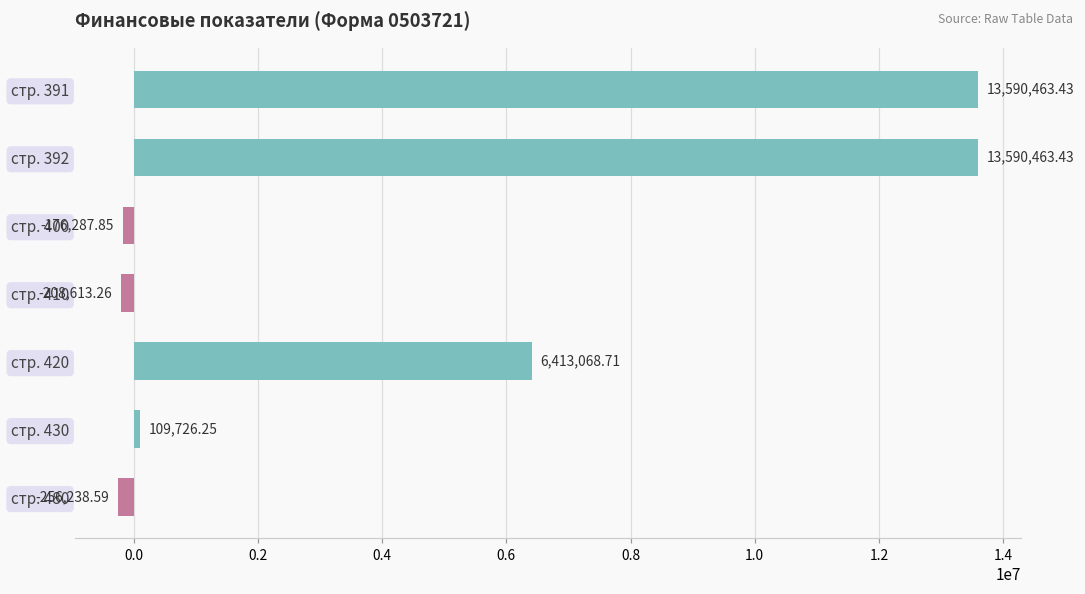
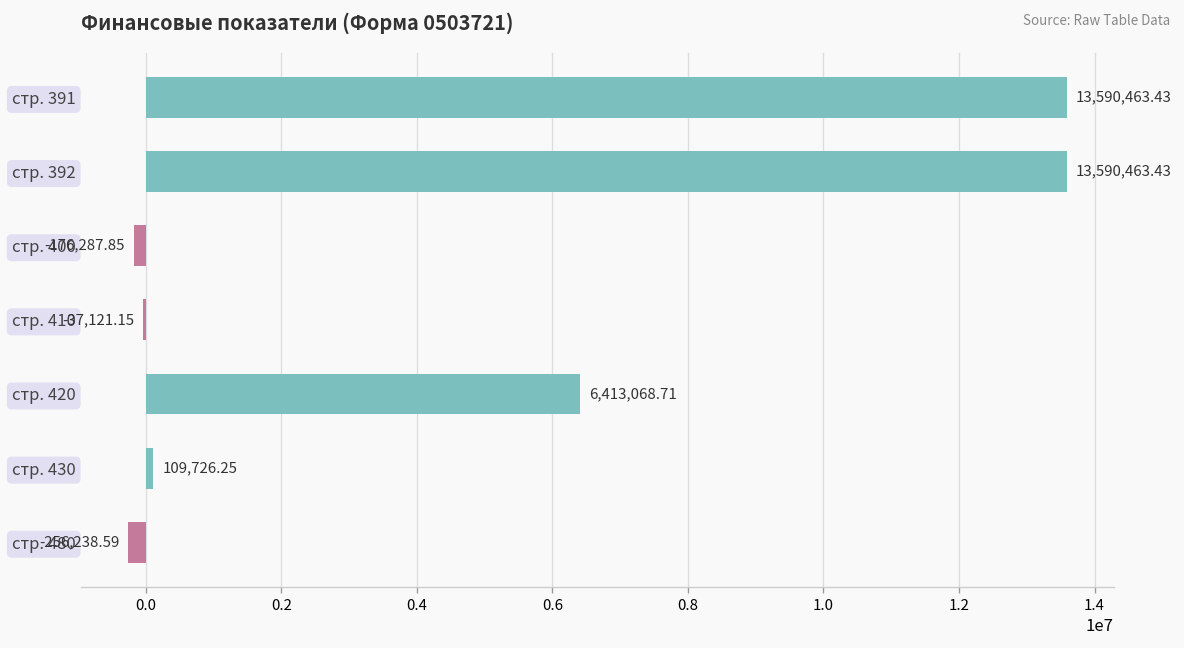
  {
    "стр. 391": "13,590,463.43",
    "стр. 392": "13,590,463.43",
    "стр. 400": "-176,287.85",
-   "стр. 410": "-208,613.26",
+   "стр. 410": "-37,121.15",
    "стр. 420": "6,413,068.71",
    "стр. 430": "109,726.25",
    "стр. 480": "-256,238.59"
  }
